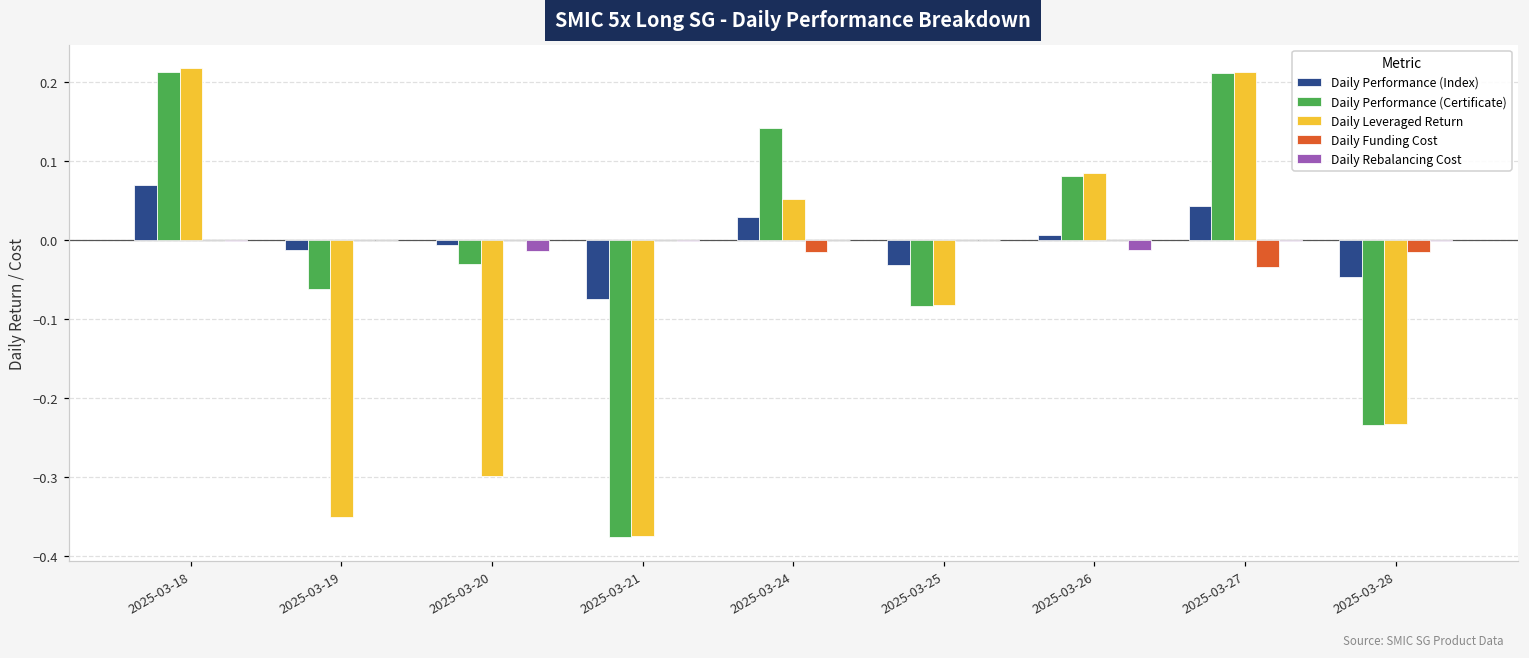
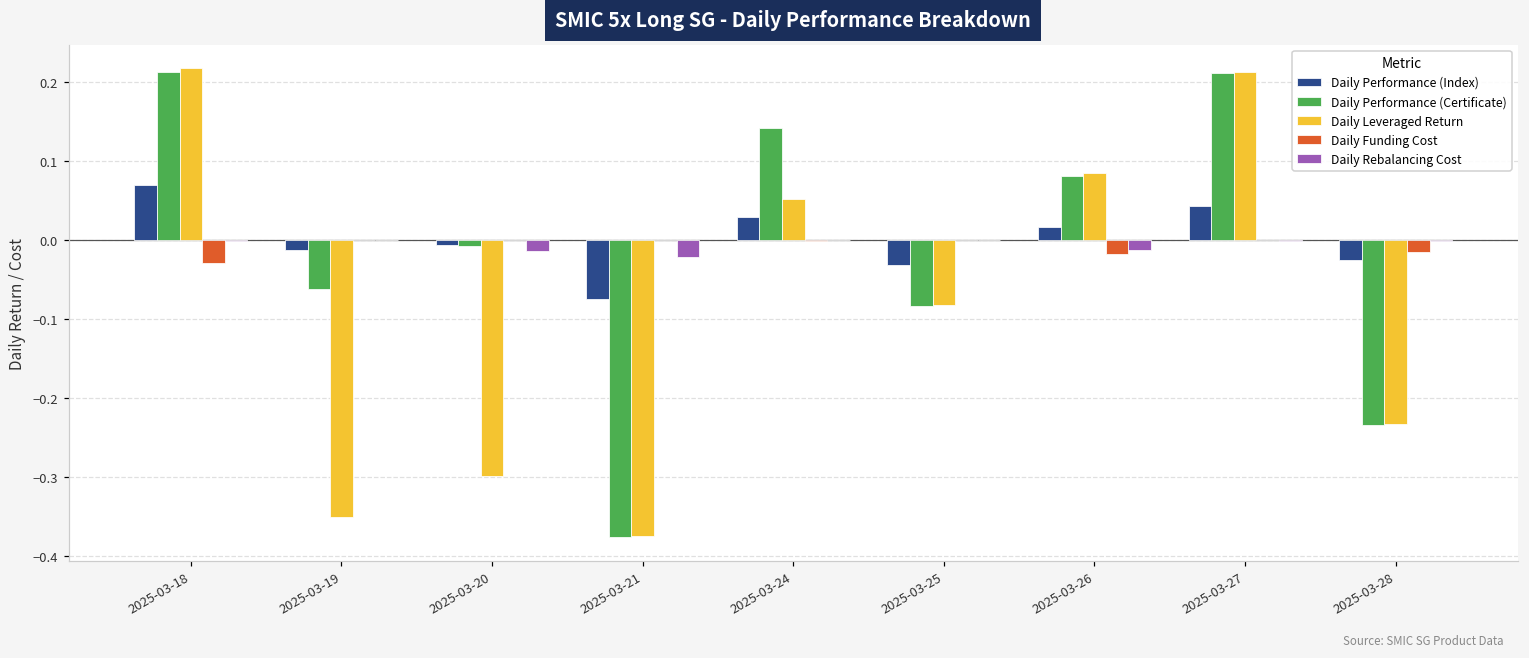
  {
    "Daily Performance (Index)": {
      "2025-03-18": 0.07,
      "2025-03-19": -0.01,
      "2025-03-20": -0.01,
      "2025-03-21": -0.07,
      "2025-03-24": 0.03,
      "2025-03-25": -0.03,
-     "2025-03-26": 0.01,
+     "2025-03-26": 0.02,
      "2025-03-27": 0.04,
-     "2025-03-28": -0.05
+     "2025-03-28": -0.03
    },
    "Daily Performance (Certificate)": {
      "2025-03-18": 0.21,
      "2025-03-19": -0.06,
-     "2025-03-20": -0.03,
+     "2025-03-20": -0.01,
      "2025-03-21": -0.38,
      "2025-03-24": 0.14,
      "2025-03-25": -0.08,
      "2025-03-26": 0.08,
      "2025-03-27": 0.21,
      "2025-03-28": -0.23
    },
    "Daily Leveraged Return": {
      "2025-03-18": 0.22,
      "2025-03-19": -0.35,
      "2025-03-20": -0.30,
      "2025-03-21": -0.37,
      "2025-03-24": 0.05,
      "2025-03-25": -0.08,
      "2025-03-26": 0.08,
      "2025-03-27": 0.21,
      "2025-03-28": -0.23
    },
    "Daily Funding Cost": {
-     "2025-03-18": 0.00,
-     "2025-03-24": -0.02,
-     "2025-03-26": 0.00,
-     "2025-03-27": -0.03,
+     "2025-03-18": -0.03,
+     "2025-03-24": 0.00,
+     "2025-03-26": -0.02,
+     "2025-03-27": 0.00,
      "2025-03-28": -0.02
    },
    "Daily Rebalancing Cost": {
      "2025-03-20": -0.01,
-     "2025-03-21": 0.00,
+     "2025-03-21": -0.02,
      "2025-03-26": -0.01
    }
  }
